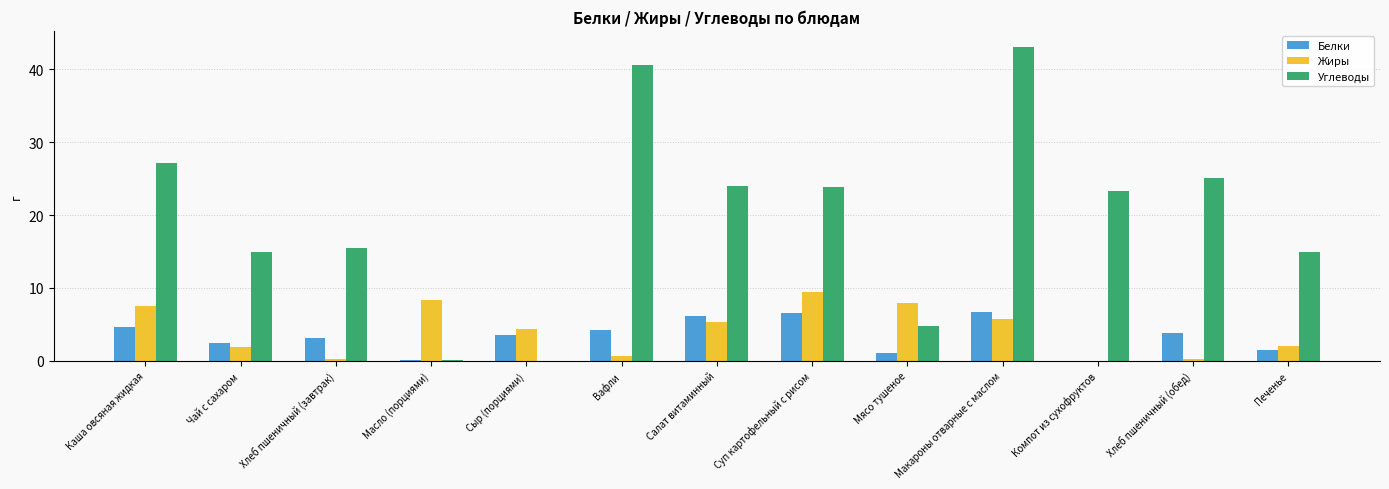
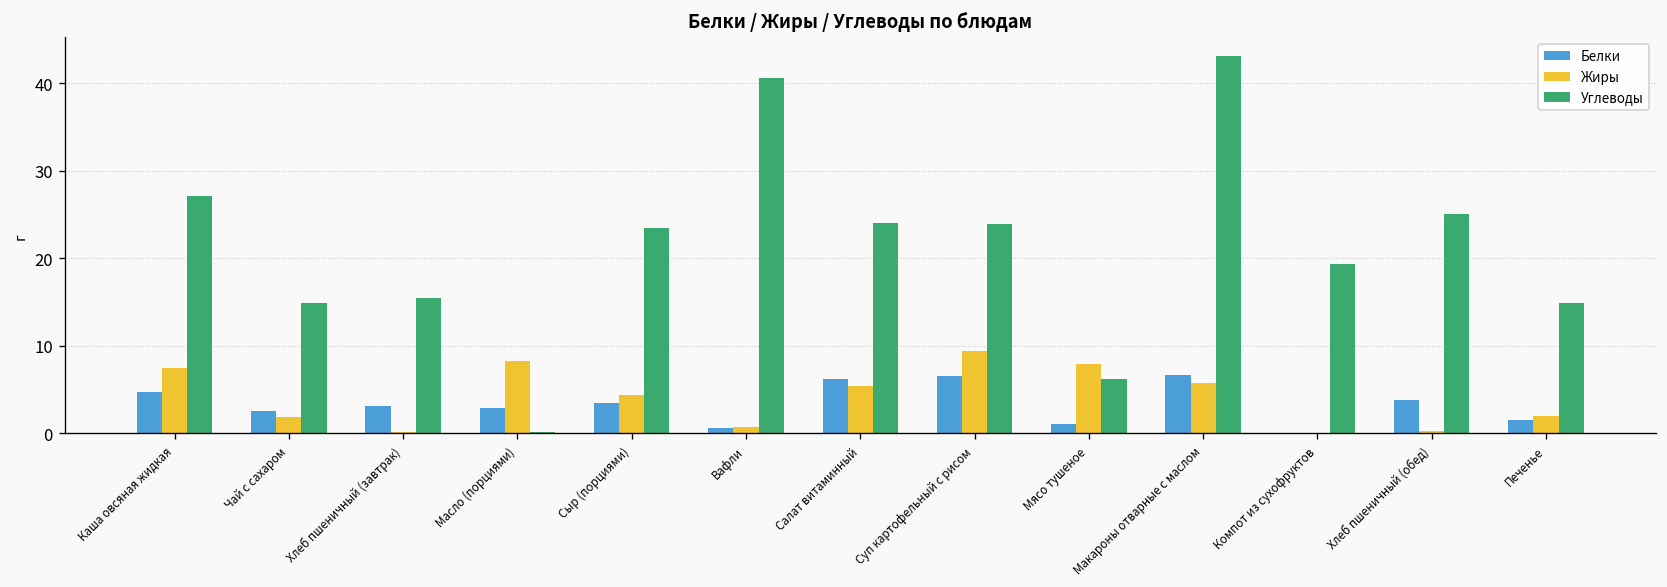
  {
    "Белки": {
      "Каша овсяная жидкая": 5,
      "Чай с сахаром": 3,
      "Хлеб пшеничный (завтрак)": 3,
-     "Масло (порциями)": 0,
+     "Масло (порциями)": 3,
      "Сыр (порциями)": 4,
-     "Вафли": 4,
+     "Вафли": 1,
      "Салат витаминный": 6,
      "Суп картофельный с рисом": 7,
      "Мясо тушеное": 1,
      "Макароны отварные с маслом": 7,
      "Компот из сухофруктов": 0,
      "Хлеб пшеничный (обед)": 4,
      "Печенье": 2
    },
    "Жиры": {
      "Каша овсяная жидкая": 8,
      "Чай с сахаром": 2,
      "Масло (порциями)": 8,
      "Сыр (порциями)": 4,
      "Вафли": 1,
      "Салат витаминный": 5,
      "Суп картофельный с рисом": 9,
      "Мясо тушеное": 8,
      "Макароны отварные с маслом": 6,
      "Компот из сухофруктов": 0,
      "Печенье": 2
    },
    "Углеводы": {
      "Каша овсяная жидкая": 27,
      "Чай с сахаром": 15,
      "Хлеб пшеничный (завтрак)": 16,
-     "Сыр (порциями)": 0,
+     "Сыр (порциями)": 24,
      "Вафли": 41,
      "Салат витаминный": 24,
      "Суп картофельный с рисом": 24,
-     "Мясо тушеное": 5,
+     "Мясо тушеное": 6,
      "Макароны отварные с маслом": 43,
-     "Компот из сухофруктов": 23,
+     "Компот из сухофруктов": 19,
      "Хлеб пшеничный (обед)": 25,
      "Печенье": 15
    }
  }
